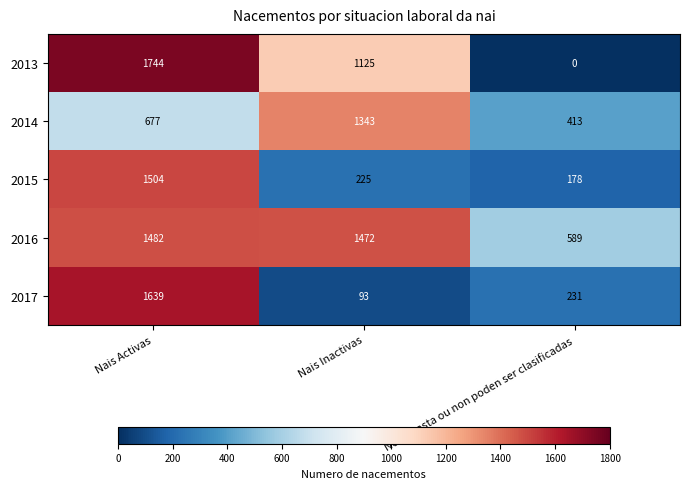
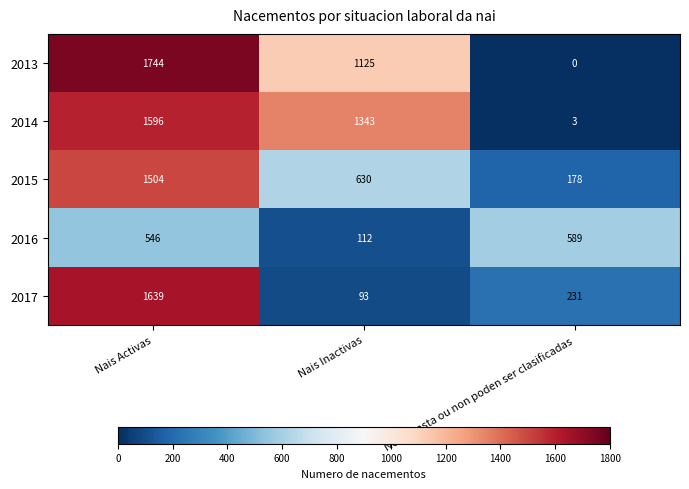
  {
    "2013": {
      "Nais Activas": 1744,
      "Nais Inactivas": 1125,
      "Non consta ou non poden ser clasificadas": 0
    },
    "2014": {
-     "Nais Activas": 677,
+     "Nais Activas": 1596,
      "Nais Inactivas": 1343,
-     "Non consta ou non poden ser clasificadas": 413
+     "Non consta ou non poden ser clasificadas": 3
    },
    "2015": {
      "Nais Activas": 1504,
-     "Nais Inactivas": 225,
+     "Nais Inactivas": 630,
      "Non consta ou non poden ser clasificadas": 178
    },
    "2016": {
-     "Nais Activas": 1482,
-     "Nais Inactivas": 1472,
+     "Nais Activas": 546,
+     "Nais Inactivas": 112,
      "Non consta ou non poden ser clasificadas": 589
    },
    "2017": {
      "Nais Activas": 1639,
      "Nais Inactivas": 93,
      "Non consta ou non poden ser clasificadas": 231
    }
  }
